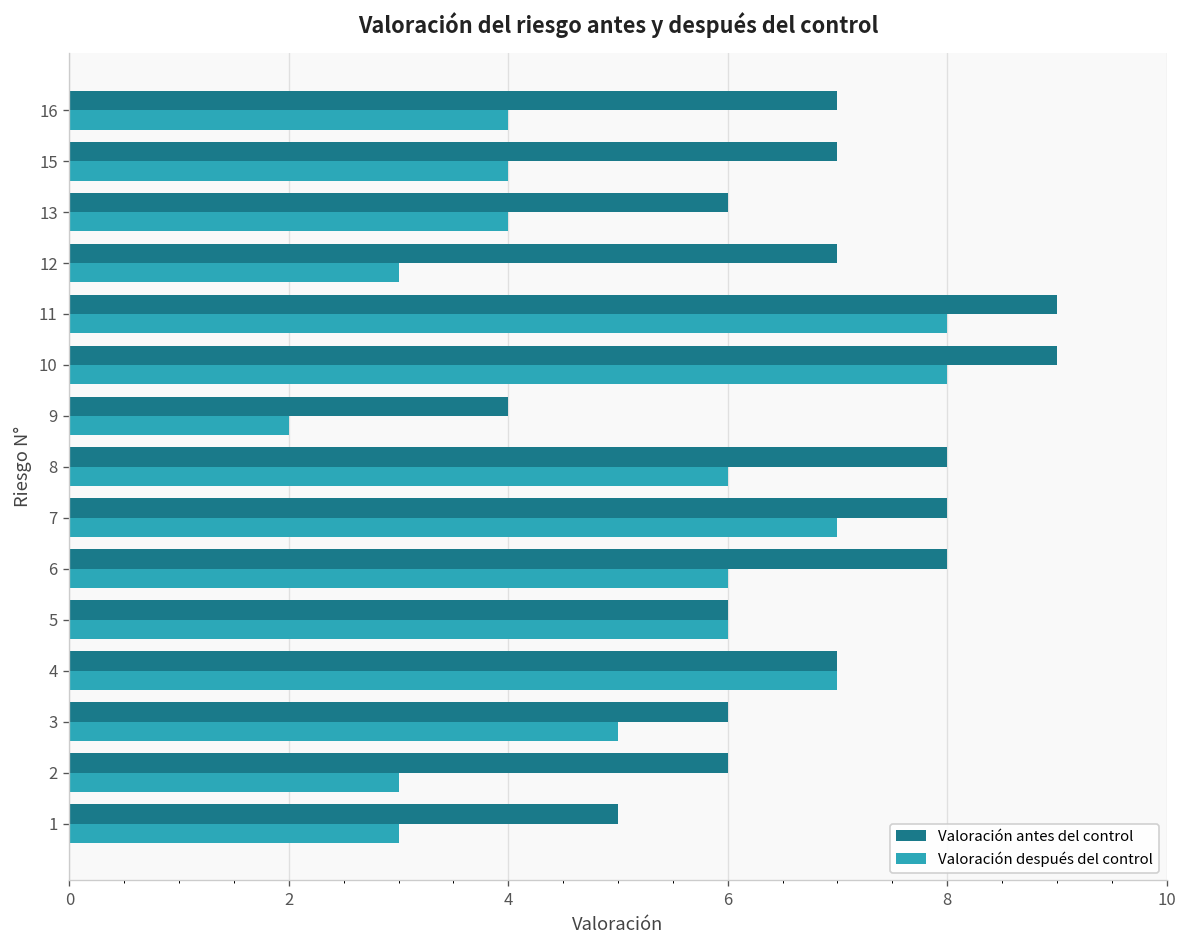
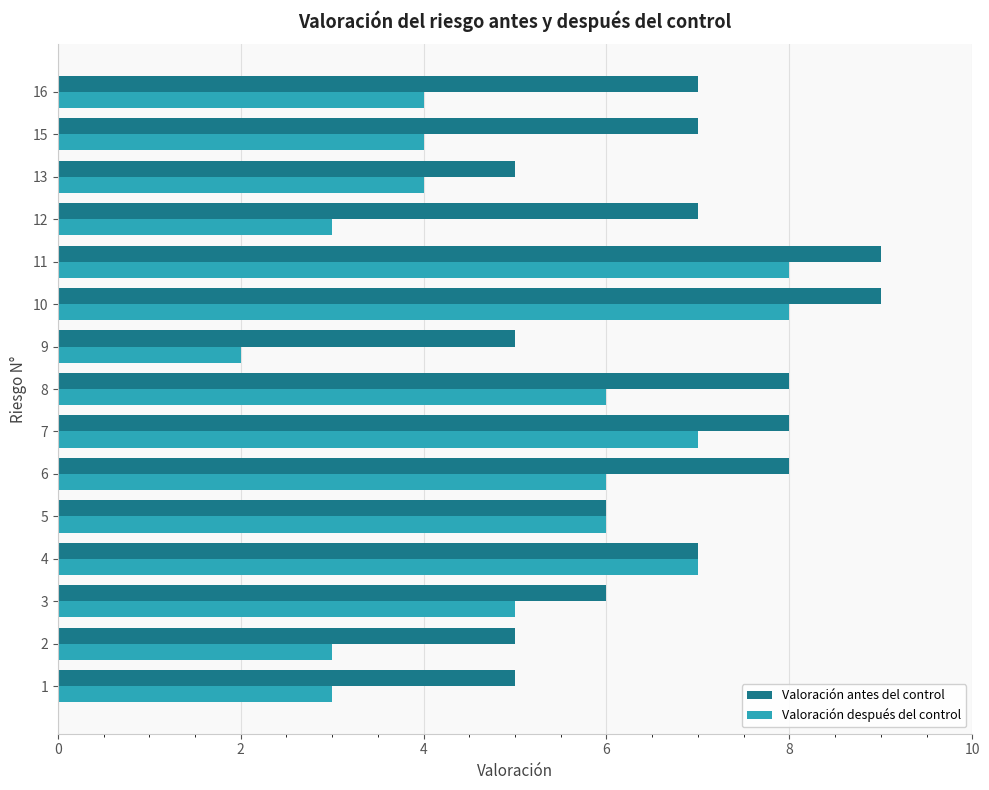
  {
    "Valoración antes del control": {
      "16": 7,
      "15": 7,
-     "13": 6,
+     "13": 5,
      "12": 7,
      "11": 9,
      "10": 9,
-     "9": 4,
+     "9": 5,
      "8": 8,
      "7": 8,
      "6": 8,
      "5": 6,
      "4": 7,
      "3": 6,
-     "2": 6,
+     "2": 5,
      "1": 5
    },
    "Valoración después del control": {
      "16": 4,
      "15": 4,
      "13": 4,
      "12": 3,
      "11": 8,
      "10": 8,
      "9": 2,
      "8": 6,
      "7": 7,
      "6": 6,
      "5": 6,
      "4": 7,
      "3": 5,
      "2": 3,
      "1": 3
    }
  }
